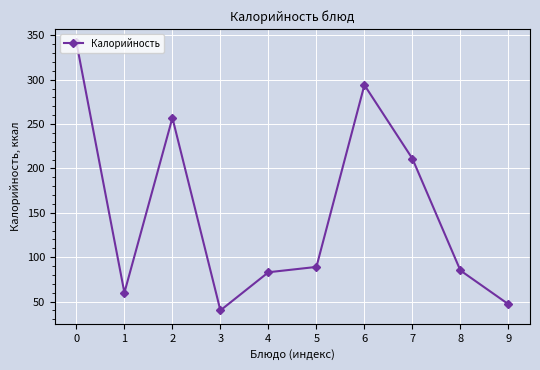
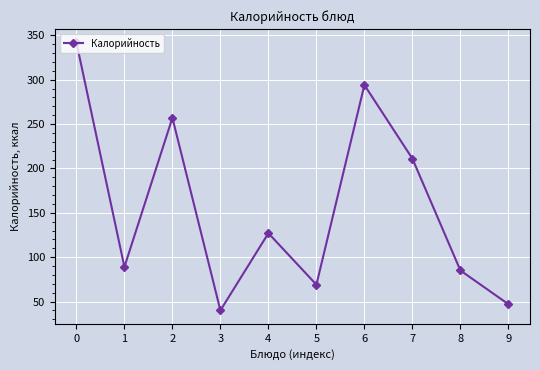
  {
-   "1": 60,
+   "1": 90,
    "2": 260,
    "3": 40,
-   "4": 80,
-   "5": 90,
+   "4": 130,
+   "5": 70,
    "6": 290,
    "7": 210,
    "8": 90,
    "9": 50
  }
